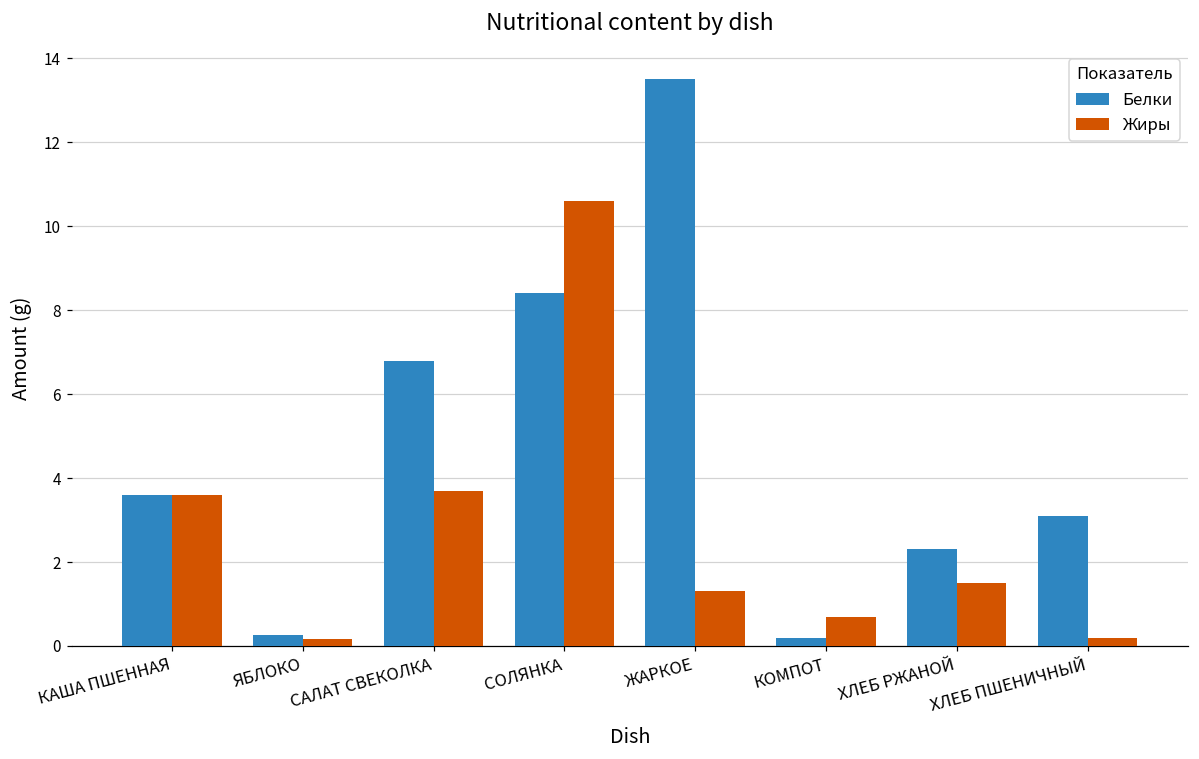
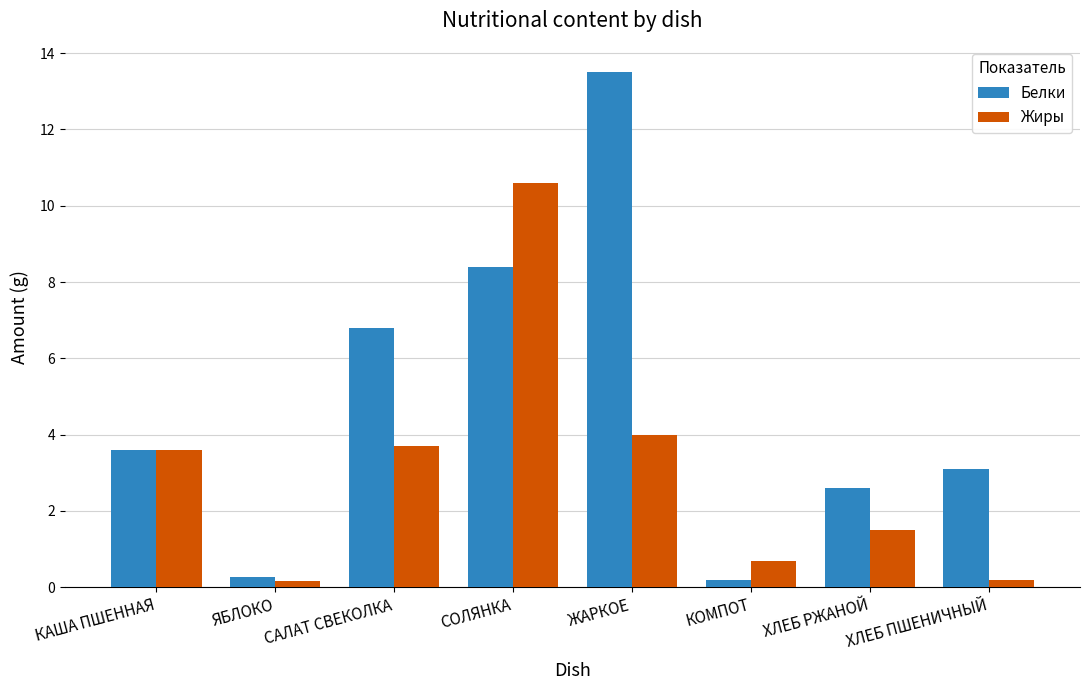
  {
    "Белки": {
      "КАША ПШЕННАЯ": 3.6,
      "ЯБЛОКО": 0.3,
      "САЛАТ СВЕКОЛКА": 6.8,
      "СОЛЯНКА": 8.4,
      "ЖАРКОЕ": 13.5,
      "КОМПОТ": 0.2,
-     "ХЛЕБ РЖАНОЙ": 2.3,
+     "ХЛЕБ РЖАНОЙ": 2.6,
      "ХЛЕБ ПШЕНИЧНЫЙ": 3.1
    },
    "Жиры": {
      "КАША ПШЕННАЯ": 3.6,
      "ЯБЛОКО": 0.2,
      "САЛАТ СВЕКОЛКА": 3.7,
      "СОЛЯНКА": 10.6,
-     "ЖАРКОЕ": 1.3,
+     "ЖАРКОЕ": 4.0,
      "КОМПОТ": 0.7,
      "ХЛЕБ РЖАНОЙ": 1.5,
      "ХЛЕБ ПШЕНИЧНЫЙ": 0.2
    }
  }
